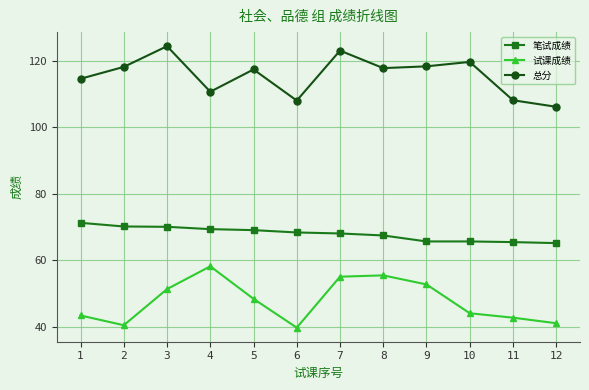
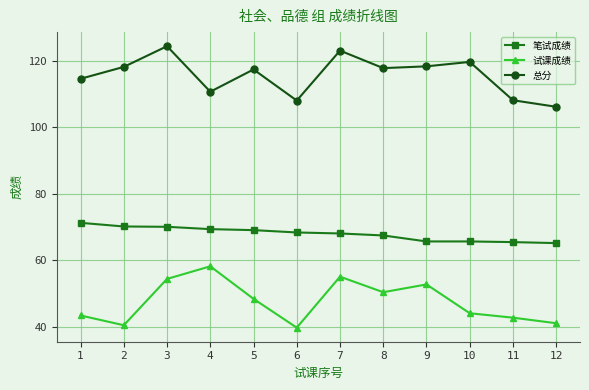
  {
    "试课成绩": {
      "1": 43,
      "2": 40,
-     "3": 51,
+     "3": 54,
      "4": 58,
      "5": 48,
      "6": 40,
      "7": 55,
-     "8": 55,
+     "8": 50,
      "9": 53,
      "10": 44,
      "11": 43,
      "12": 41
    }
  }
